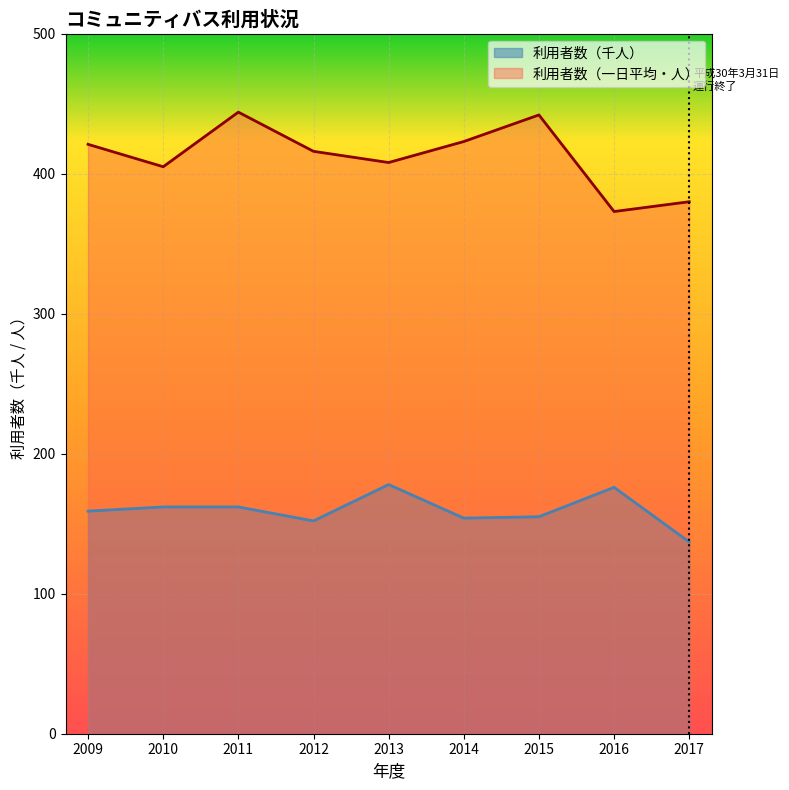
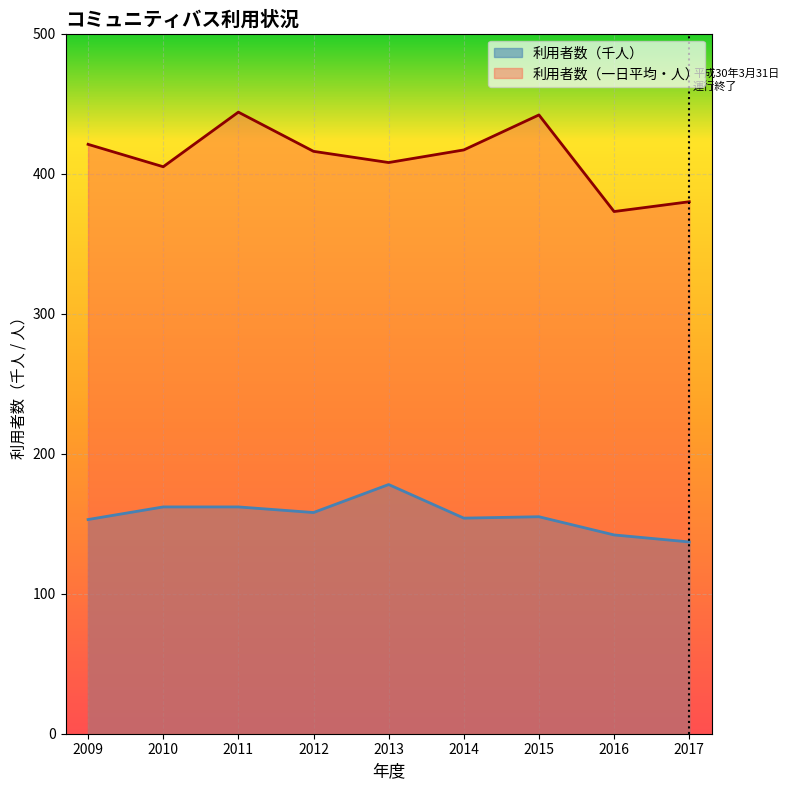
  {
    "利用者数（千人）": {
-     "2009": 159,
+     "2009": 153,
      "2010": 162,
      "2011": 162,
-     "2012": 152,
+     "2012": 158,
      "2013": 178,
      "2014": 154,
      "2015": 155,
-     "2016": 176,
+     "2016": 142,
      "2017": 137
    },
    "利用者数（一日平均・人）": {
      "2009": 421,
      "2010": 405,
      "2011": 444,
      "2012": 416,
      "2013": 408,
-     "2014": 423,
+     "2014": 417,
      "2015": 442,
      "2016": 373,
      "2017": 380
    }
  }
